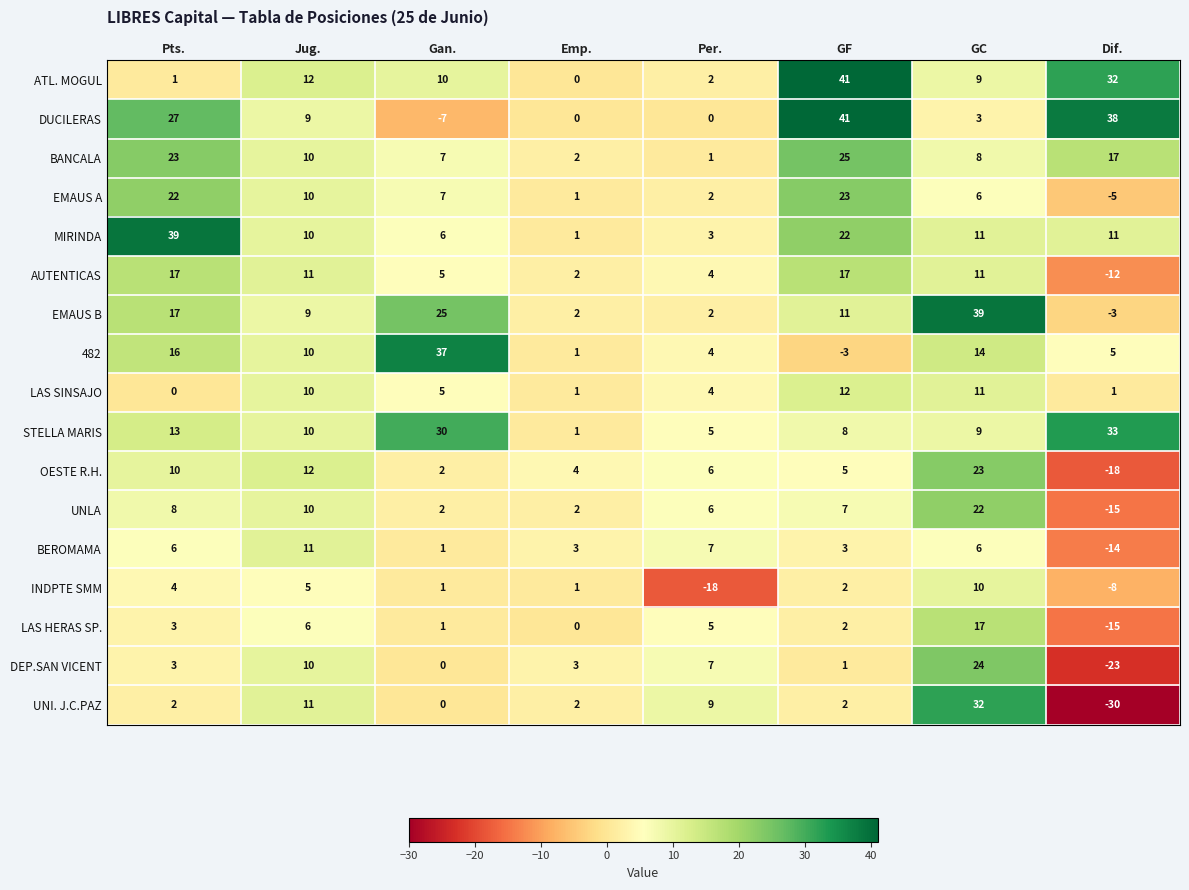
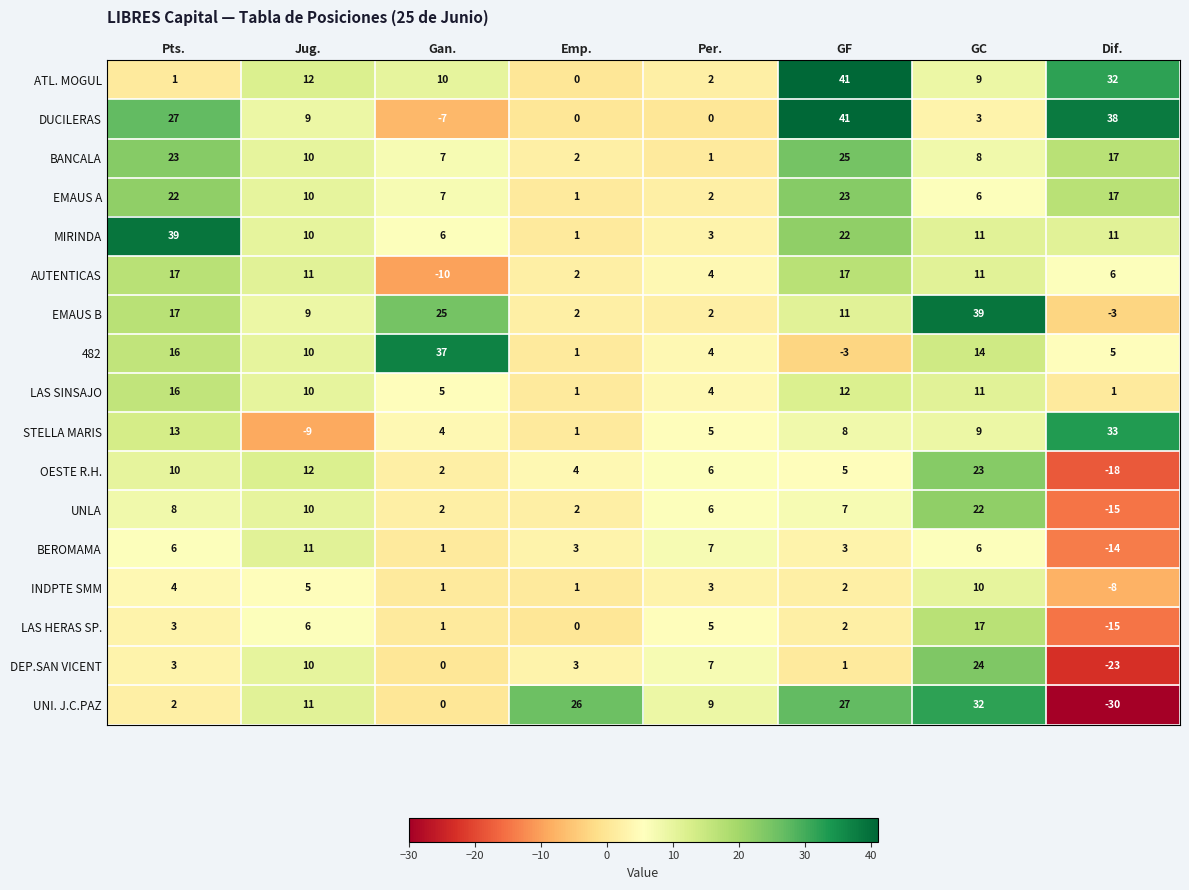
  {
    "ATL. MOGUL": {
      "Pts.": 1,
      "Jug.": 12,
      "Gan.": 10,
      "Emp.": 0,
      "Per.": 2,
      "GF": 41,
      "GC": 9,
      "Dif.": 32
    },
    "DUCILERAS": {
      "Pts.": 27,
      "Jug.": 9,
      "Gan.": -7,
      "Emp.": 0,
      "Per.": 0,
      "GF": 41,
      "GC": 3,
      "Dif.": 38
    },
    "BANCALA": {
      "Pts.": 23,
      "Jug.": 10,
      "Gan.": 7,
      "Emp.": 2,
      "Per.": 1,
      "GF": 25,
      "GC": 8,
      "Dif.": 17
    },
    "EMAUS A": {
      "Pts.": 22,
      "Jug.": 10,
      "Gan.": 7,
      "Emp.": 1,
      "Per.": 2,
      "GF": 23,
      "GC": 6,
-     "Dif.": -5
+     "Dif.": 17
    },
    "MIRINDA": {
      "Pts.": 39,
      "Jug.": 10,
      "Gan.": 6,
      "Emp.": 1,
      "Per.": 3,
      "GF": 22,
      "GC": 11,
      "Dif.": 11
    },
    "AUTENTICAS": {
      "Pts.": 17,
      "Jug.": 11,
-     "Gan.": 5,
+     "Gan.": -10,
      "Emp.": 2,
      "Per.": 4,
      "GF": 17,
      "GC": 11,
-     "Dif.": -12
+     "Dif.": 6
    },
    "EMAUS B": {
      "Pts.": 17,
      "Jug.": 9,
      "Gan.": 25,
      "Emp.": 2,
      "Per.": 2,
      "GF": 11,
      "GC": 39,
      "Dif.": -3
    },
    "482": {
      "Pts.": 16,
      "Jug.": 10,
      "Gan.": 37,
      "Emp.": 1,
      "Per.": 4,
      "GF": -3,
      "GC": 14,
      "Dif.": 5
    },
    "LAS SINSAJO": {
-     "Pts.": 0,
+     "Pts.": 16,
      "Jug.": 10,
      "Gan.": 5,
      "Emp.": 1,
      "Per.": 4,
      "GF": 12,
      "GC": 11,
      "Dif.": 1
    },
    "STELLA MARIS": {
      "Pts.": 13,
-     "Jug.": 10,
-     "Gan.": 30,
+     "Jug.": -9,
+     "Gan.": 4,
      "Emp.": 1,
      "Per.": 5,
      "GF": 8,
      "GC": 9,
      "Dif.": 33
    },
    "OESTE R.H.": {
      "Pts.": 10,
      "Jug.": 12,
      "Gan.": 2,
      "Emp.": 4,
      "Per.": 6,
      "GF": 5,
      "GC": 23,
      "Dif.": -18
    },
    "UNLA": {
      "Pts.": 8,
      "Jug.": 10,
      "Gan.": 2,
      "Emp.": 2,
      "Per.": 6,
      "GF": 7,
      "GC": 22,
      "Dif.": -15
    },
    "BEROMAMA": {
      "Pts.": 6,
      "Jug.": 11,
      "Gan.": 1,
      "Emp.": 3,
      "Per.": 7,
      "GF": 3,
      "GC": 6,
      "Dif.": -14
    },
    "INDPTE SMM": {
      "Pts.": 4,
      "Jug.": 5,
      "Gan.": 1,
      "Emp.": 1,
-     "Per.": -18,
+     "Per.": 3,
      "GF": 2,
      "GC": 10,
      "Dif.": -8
    },
    "LAS HERAS SP.": {
      "Pts.": 3,
      "Jug.": 6,
      "Gan.": 1,
      "Emp.": 0,
      "Per.": 5,
      "GF": 2,
      "GC": 17,
      "Dif.": -15
    },
    "DEP.SAN VICENT": {
      "Pts.": 3,
      "Jug.": 10,
      "Gan.": 0,
      "Emp.": 3,
      "Per.": 7,
      "GF": 1,
      "GC": 24,
      "Dif.": -23
    },
    "UNI. J.C.PAZ": {
      "Pts.": 2,
      "Jug.": 11,
      "Gan.": 0,
-     "Emp.": 2,
+     "Emp.": 26,
      "Per.": 9,
-     "GF": 2,
+     "GF": 27,
      "GC": 32,
      "Dif.": -30
    }
  }
